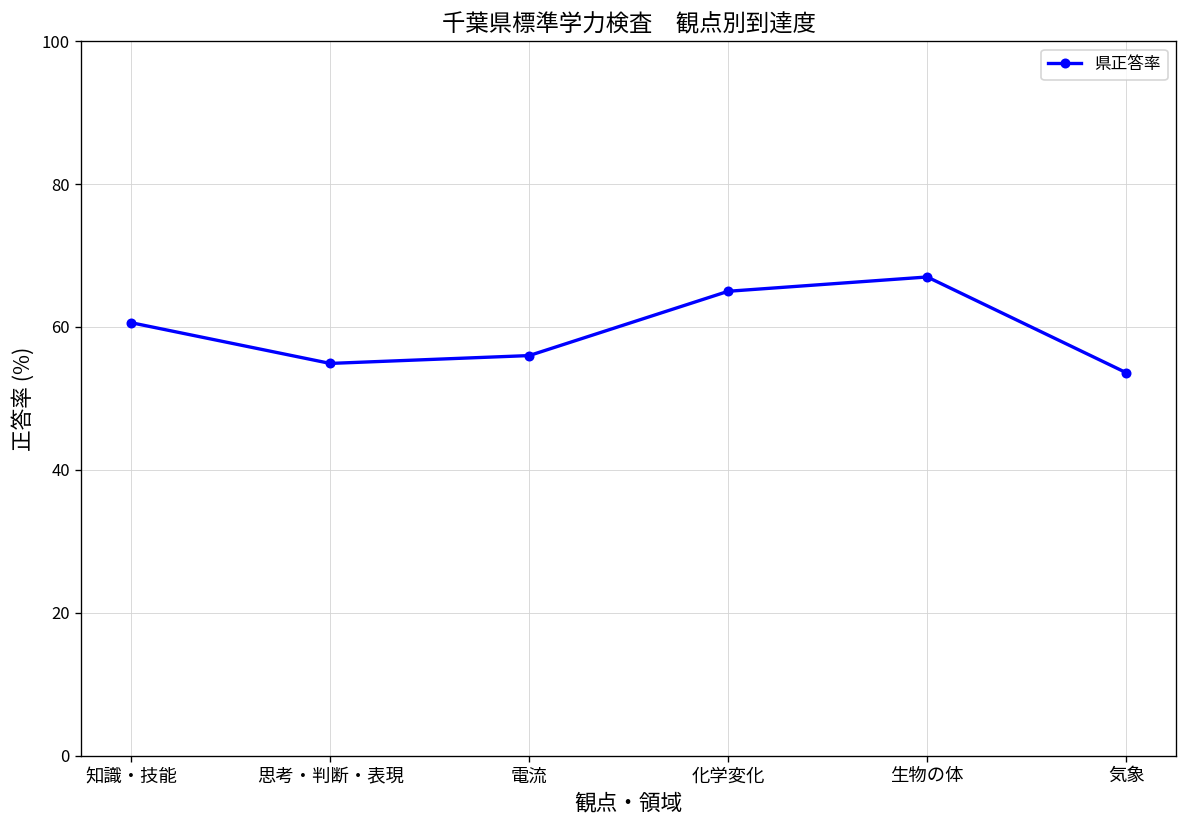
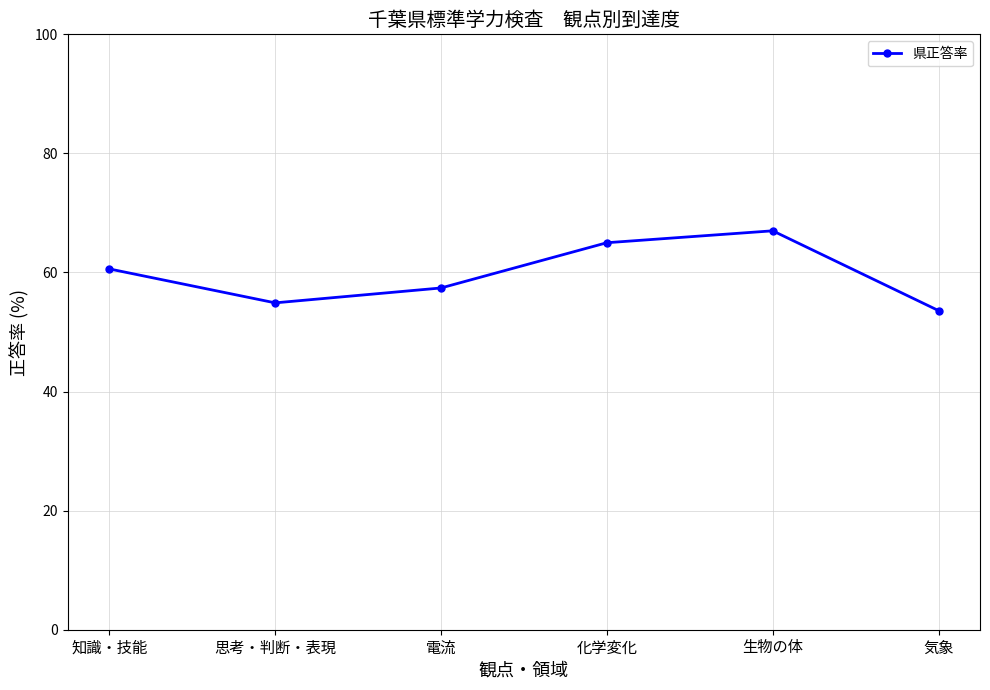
  {
    "知識・技能": 61,
    "思考・判断・表現": 55,
-   "電流": 56,
+   "電流": 57,
    "化学変化": 65,
    "生物の体": 67,
    "気象": 54
  }
